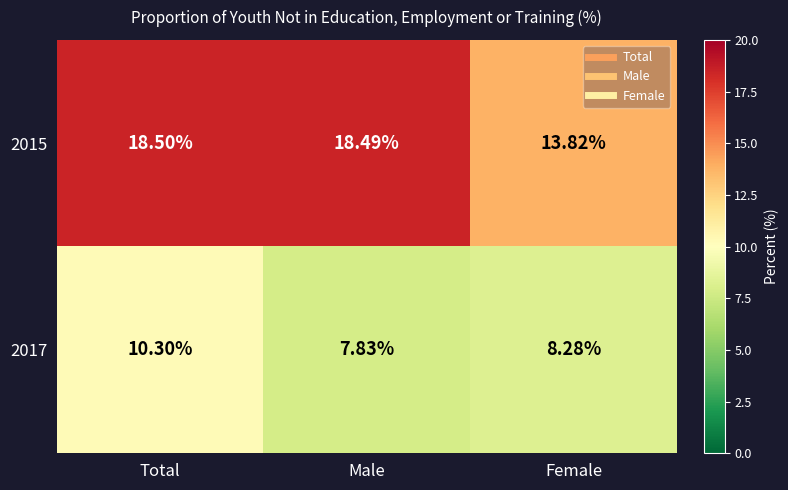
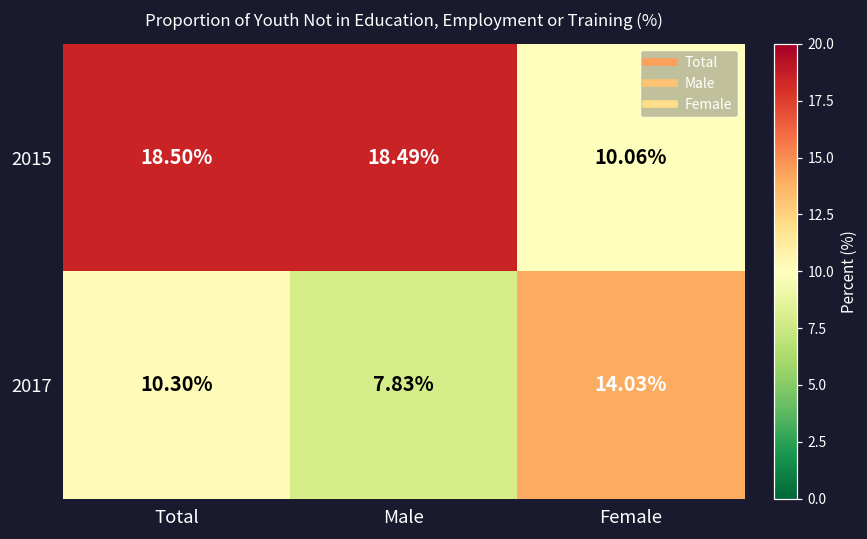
  {
    "2015": {
      "Total": "18.50%",
      "Male": "18.49%",
-     "Female": "13.82%"
+     "Female": "10.06%"
    },
    "2017": {
      "Total": "10.30%",
      "Male": "7.83%",
-     "Female": "8.28%"
+     "Female": "14.03%"
    }
  }
